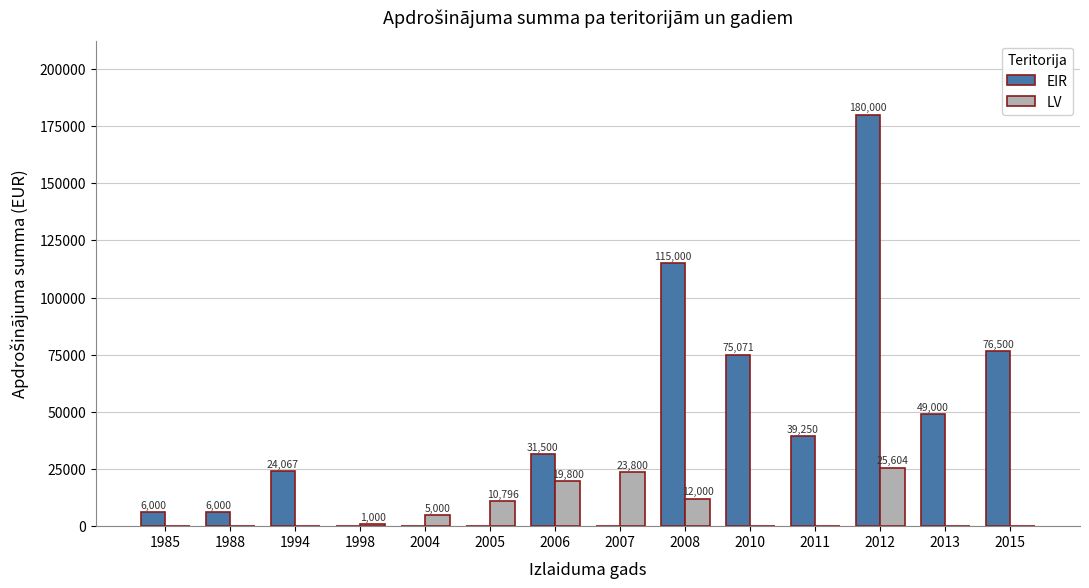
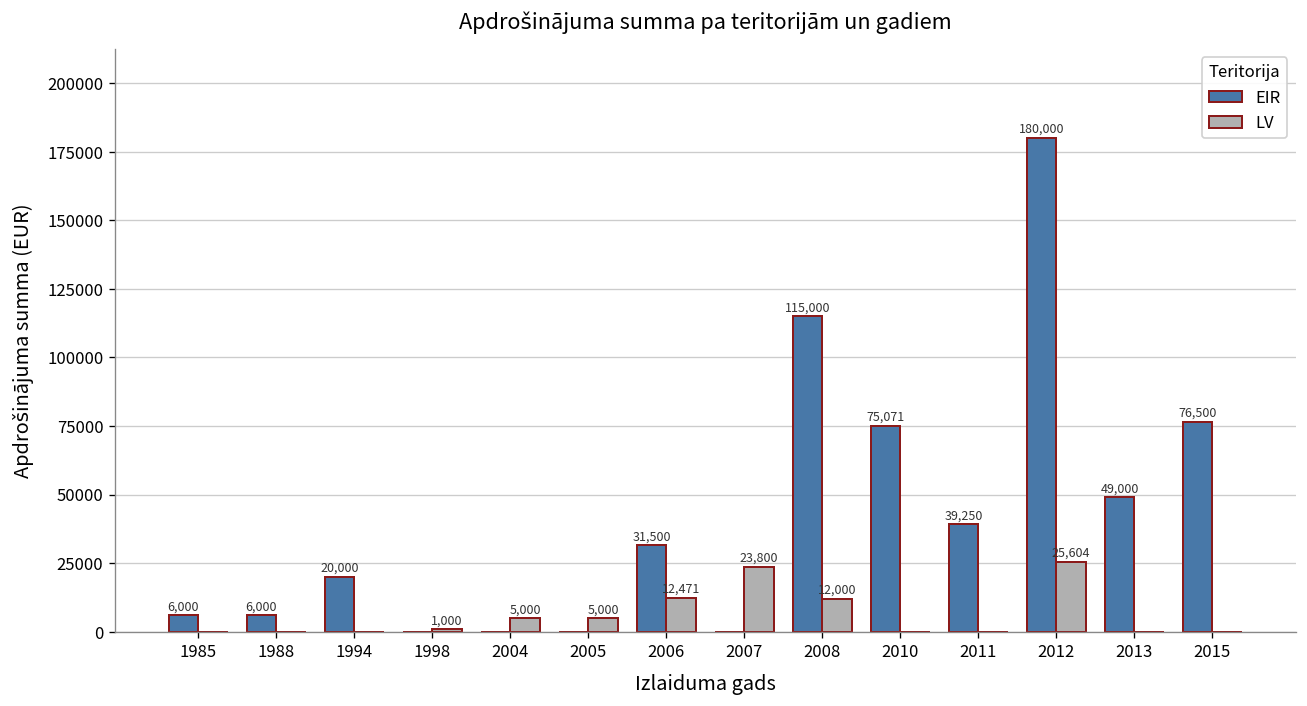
  {
    "EIR": {
      "1985": "6,000",
      "1988": "6,000",
-     "1994": "24,067",
+     "1994": "20,000",
      "2006": "31,500",
      "2008": "115,000",
      "2010": "75,071",
      "2011": "39,250",
      "2012": "180,000",
      "2013": "49,000",
      "2015": "76,500"
    },
    "LV": {
      "1998": "1,000",
      "2004": "5,000",
-     "2005": "10,796",
-     "2006": "19,800",
+     "2005": "5,000",
+     "2006": "12,471",
      "2007": "23,800",
      "2008": "12,000",
      "2012": "25,604"
    }
  }
